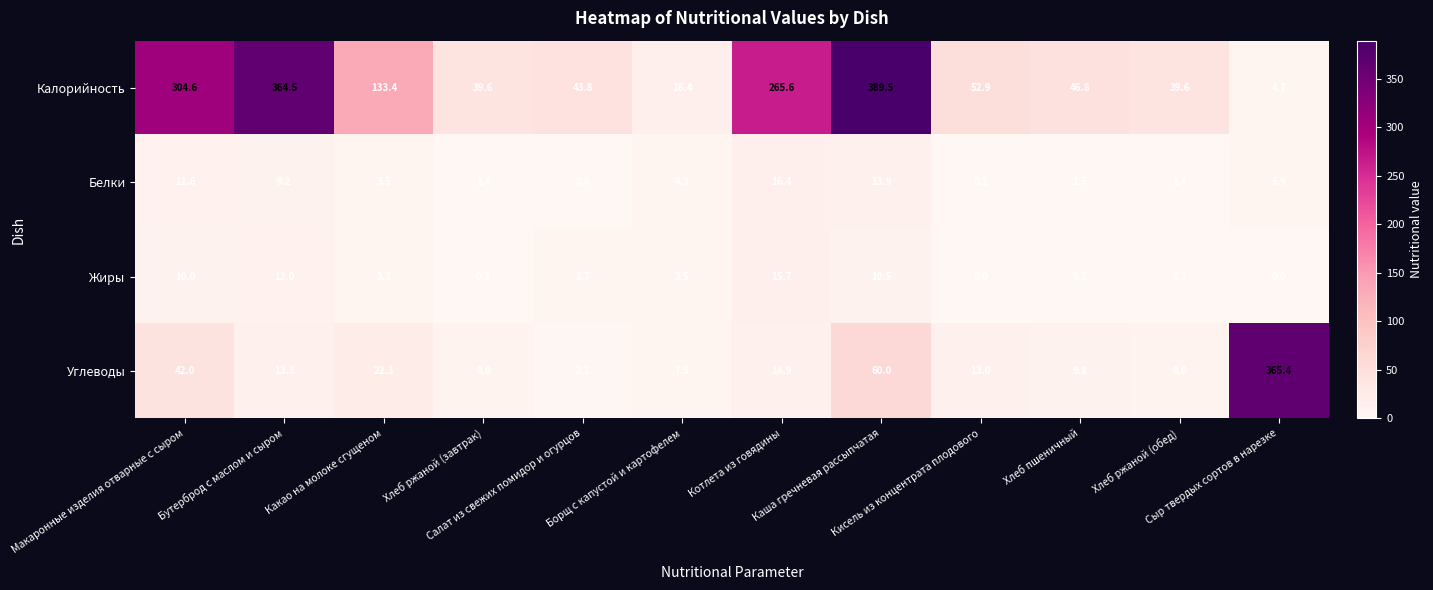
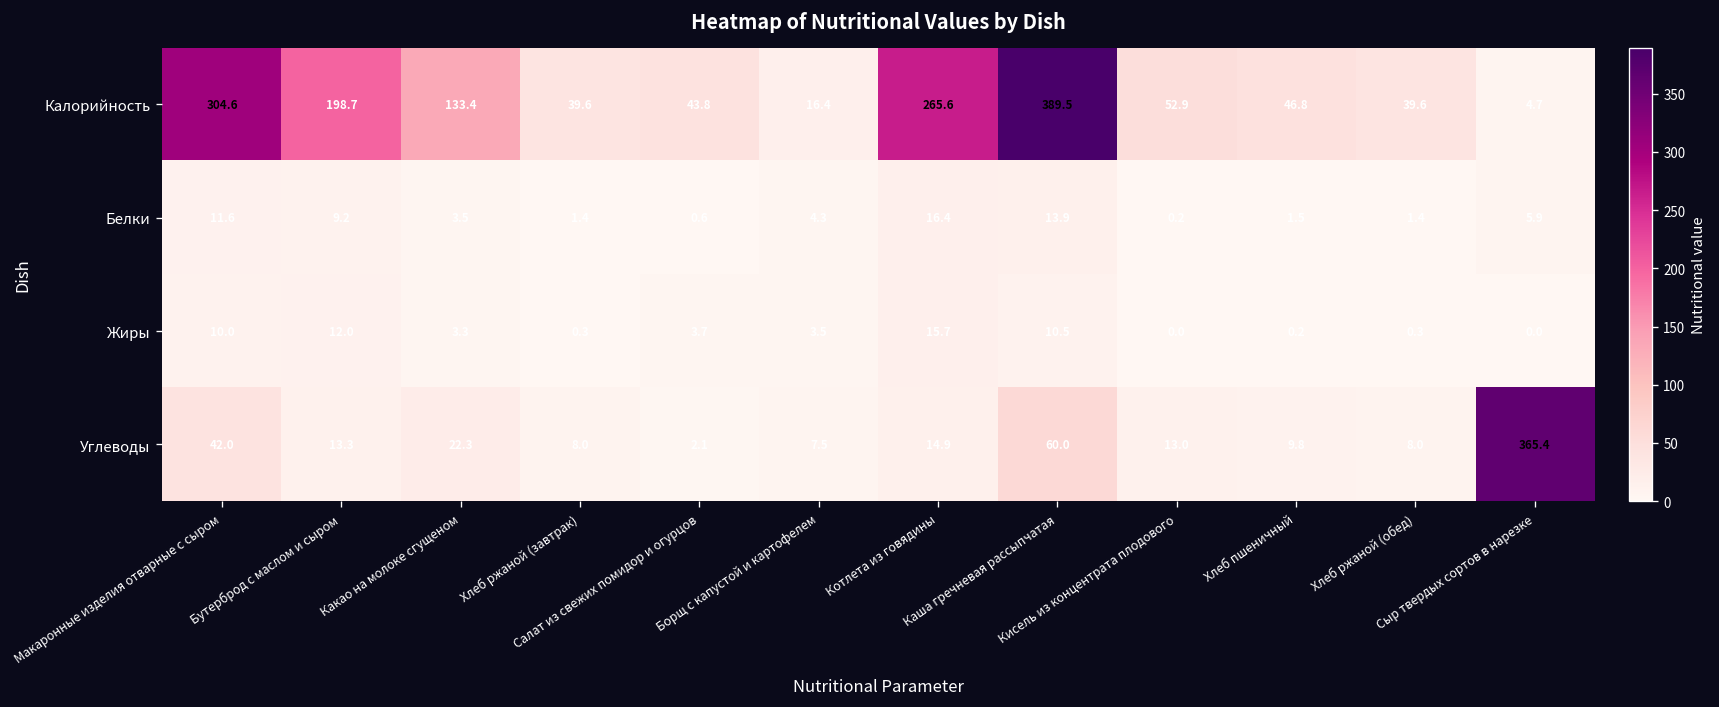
  {
    "Калорийность": {
      "Макаронные изделия отварные с сыром": 304.6,
-     "Бутерброд с маслом и сыром": 364.5,
+     "Бутерброд с маслом и сыром": 198.7,
      "Какао на молоке сгущеном": 133.4,
      "Котлета из говядины": 265.6,
      "Каша гречневая рассыпчатая": 389.5
    },
    "Углеводы": {
      "Сыр твердых сортов в нарезке": 365.4
    }
  }
